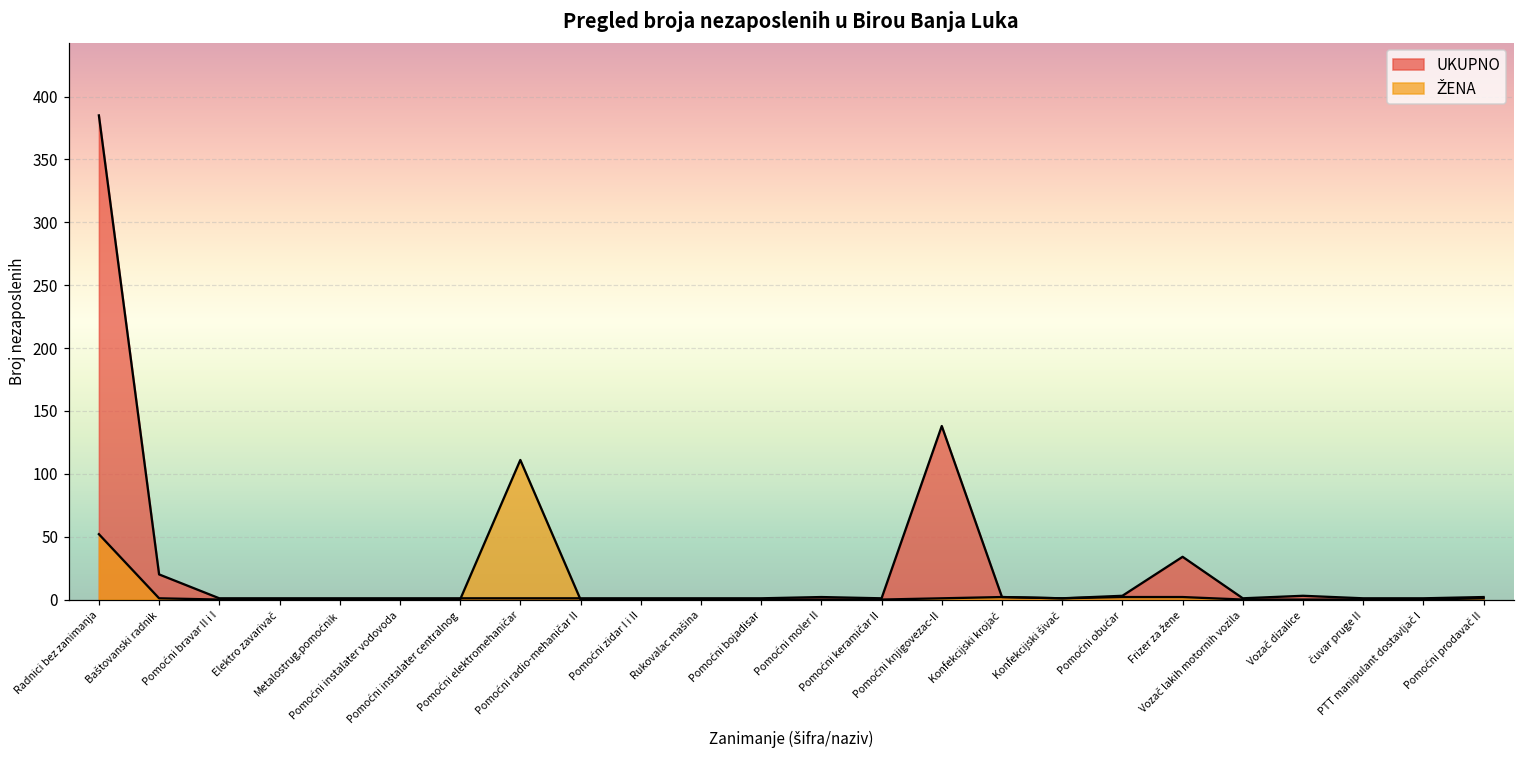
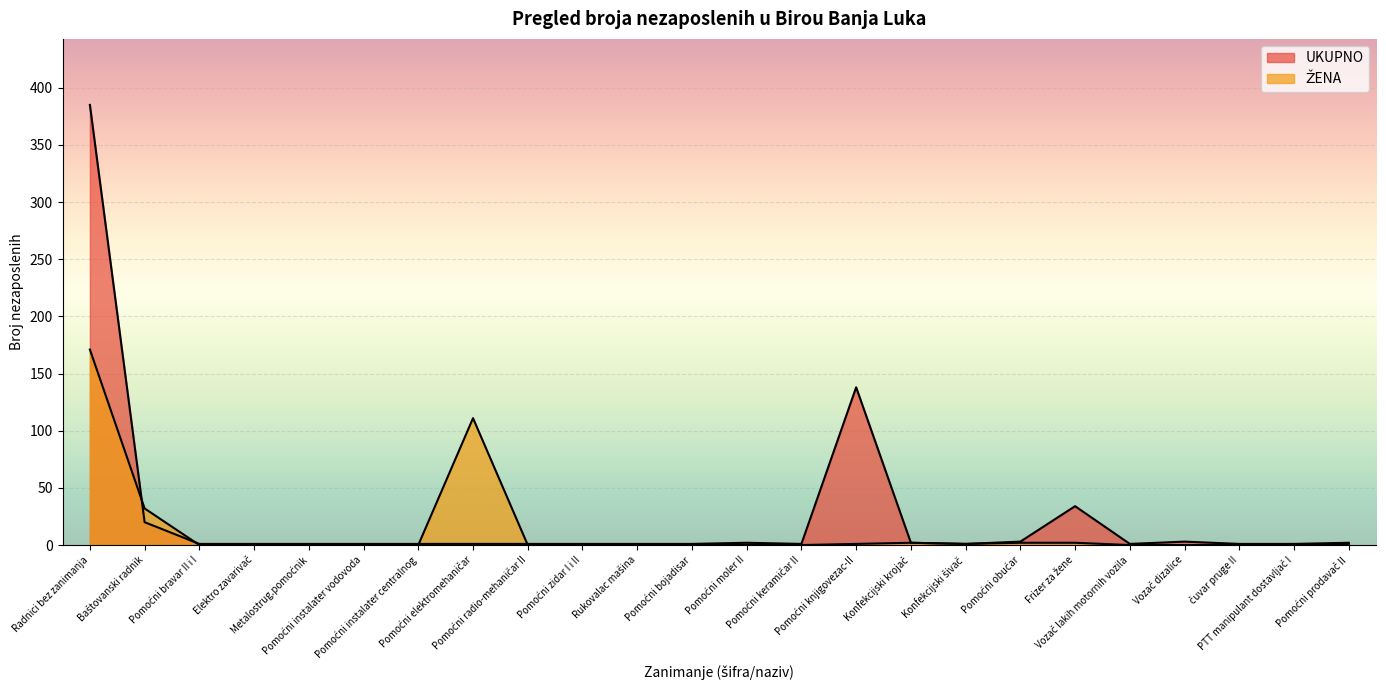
  {
    "UKUPNO": {
      "Radnici bez zanimanja": 385,
      "Baštovanski radnik": 20,
      "Pomoćni elektromehaničar": 1,
      "Pomoćni knjigovezac-II": 138,
      "Frizer za žene": 34,
      "Vozač dizalice": 3
    },
    "ŽENA": {
-     "Radnici bez zanimanja": 52,
-     "Baštovanski radnik": 1,
+     "Radnici bez zanimanja": 171,
+     "Baštovanski radnik": 32,
      "Pomoćni elektromehaničar": 111,
      "Pomoćni knjigovezac-II": 1,
      "Frizer za žene": 2,
      "Vozač dizalice": 0
    }
  }
